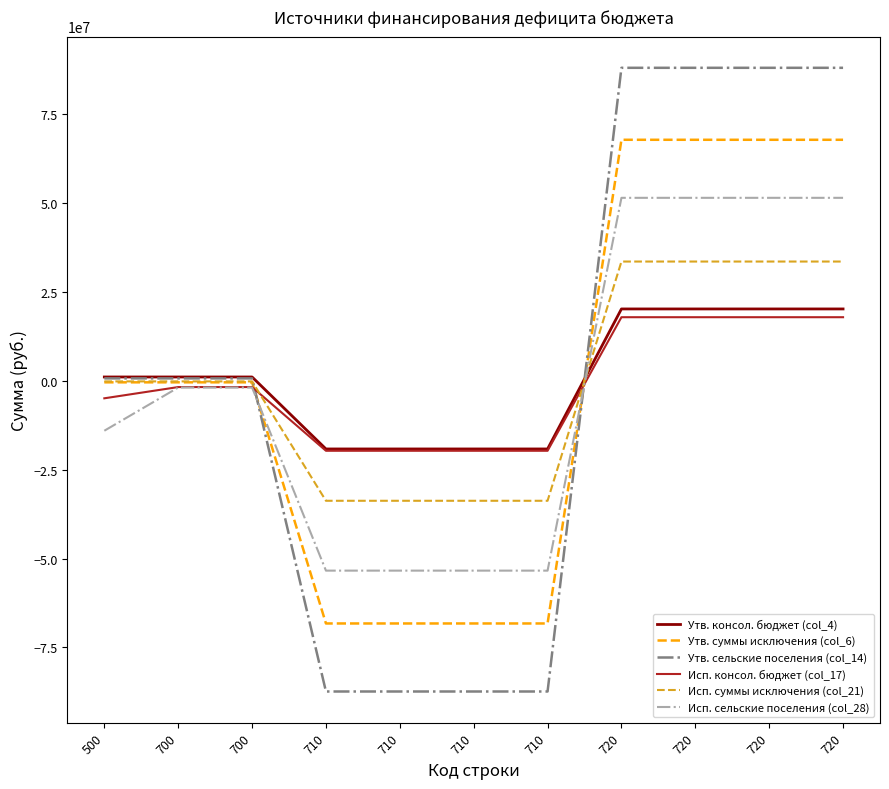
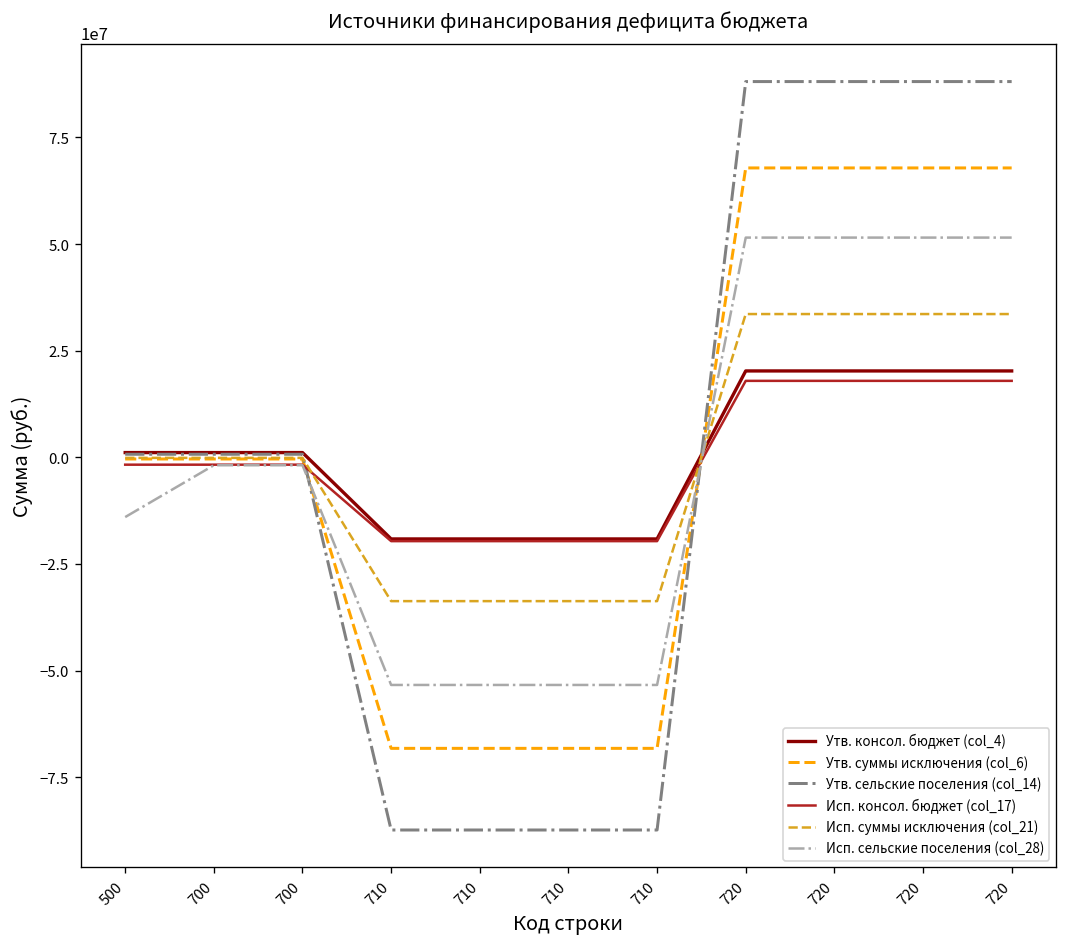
  {
    "Исп. консол. бюджет (col_17)": {
-     "500": -5000000
+     "500": -2000000
    },
    "Исп. сельские поселения (col_28)": {
      "500": -14000000
    }
  }
